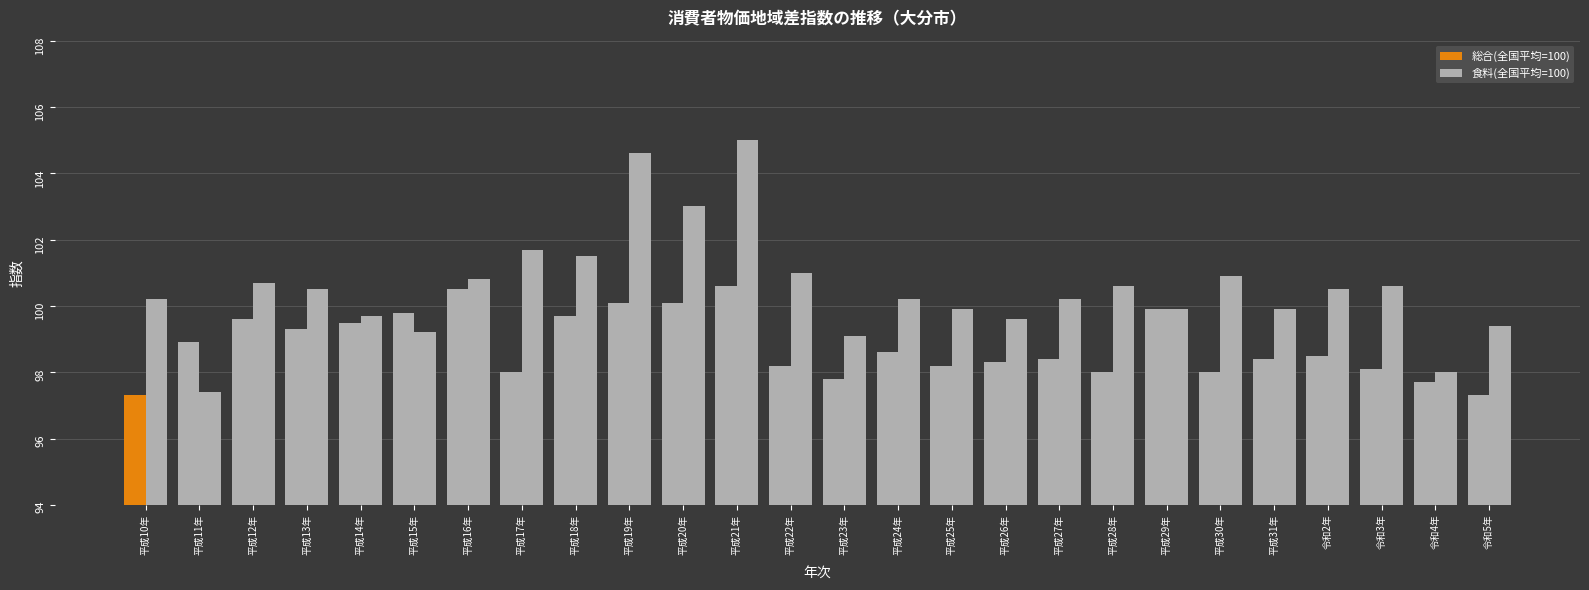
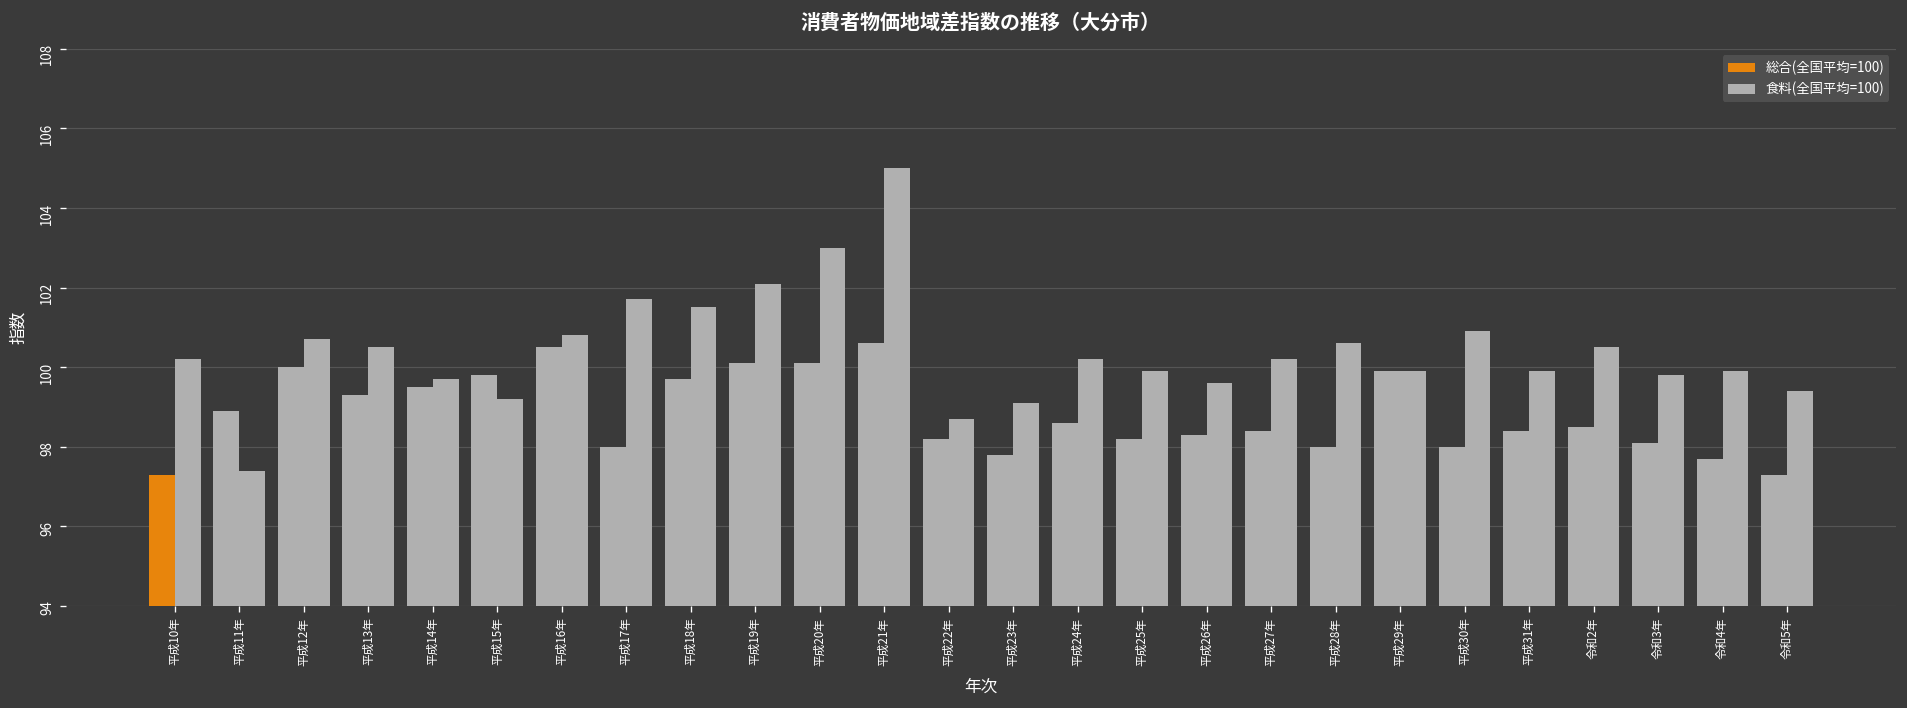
  {
    "総合(全国平均=100)": {
      "平成10年": 97.3,
      "平成11年": 98.9,
-     "平成12年": 99.6,
+     "平成12年": 100.0,
      "平成13年": 99.3,
      "平成14年": 99.5,
      "平成15年": 99.8,
      "平成16年": 100.5,
      "平成17年": 98.0,
      "平成18年": 99.7,
      "平成19年": 100.1,
      "平成20年": 100.1,
      "平成21年": 100.6,
      "平成22年": 98.2,
      "平成23年": 97.8,
      "平成24年": 98.6,
      "平成25年": 98.2,
      "平成26年": 98.3,
      "平成27年": 98.4,
      "平成28年": 98.0,
      "平成29年": 99.9,
      "平成30年": 98.0,
      "平成31年": 98.4,
      "令和2年": 98.5,
      "令和3年": 98.1,
      "令和4年": 97.7,
      "令和5年": 97.3
    },
    "食料(全国平均=100)": {
      "平成10年": 100.2,
      "平成11年": 97.4,
      "平成12年": 100.7,
      "平成13年": 100.5,
      "平成14年": 99.7,
      "平成15年": 99.2,
      "平成16年": 100.8,
      "平成17年": 101.7,
      "平成18年": 101.5,
-     "平成19年": 104.6,
+     "平成19年": 102.1,
      "平成20年": 103.0,
      "平成21年": 105.0,
-     "平成22年": 101.0,
+     "平成22年": 98.7,
      "平成23年": 99.1,
      "平成24年": 100.2,
      "平成25年": 99.9,
      "平成26年": 99.6,
      "平成27年": 100.2,
      "平成28年": 100.6,
      "平成29年": 99.9,
      "平成30年": 100.9,
      "平成31年": 99.9,
      "令和2年": 100.5,
-     "令和3年": 100.6,
-     "令和4年": 98.0,
+     "令和3年": 99.8,
+     "令和4年": 99.9,
      "令和5年": 99.4
    }
  }
